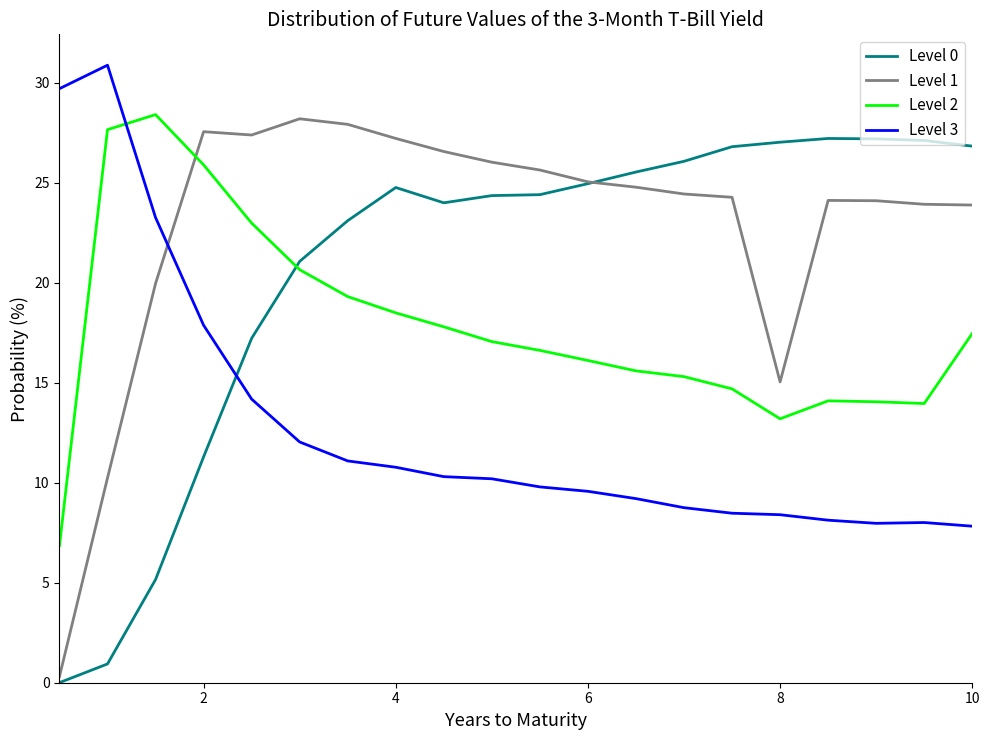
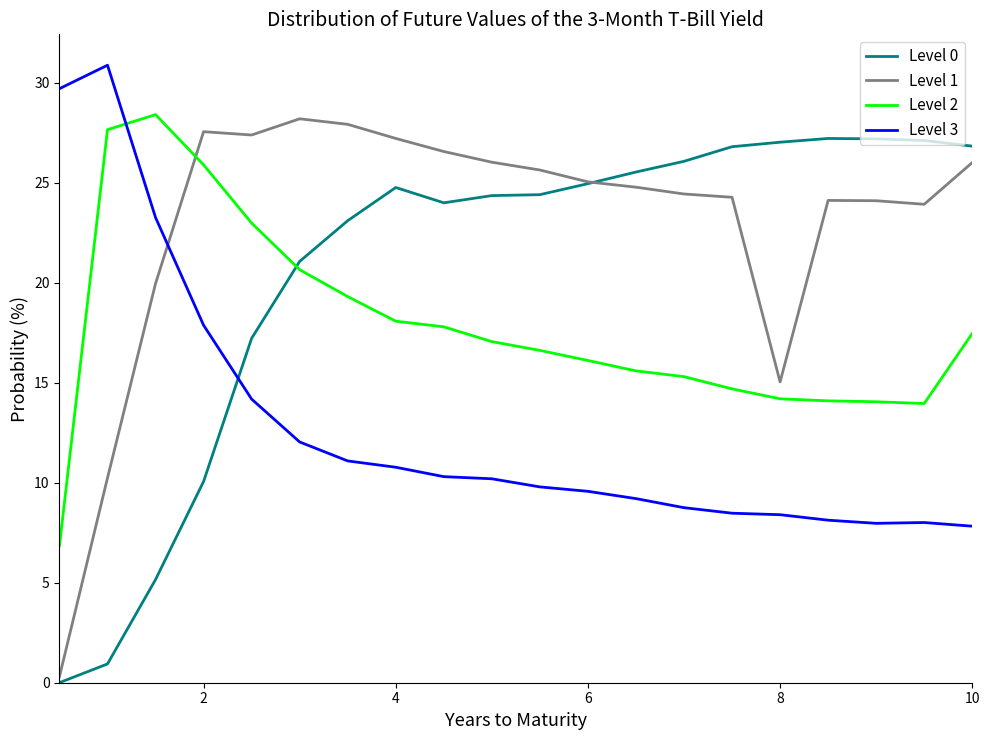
  {
    "Level 0": {
-     "2": 11.3,
+     "2": 10.1,
      "4": 24.8,
      "8": 27.0,
      "10": 26.8
    },
    "Level 1": {
      "2": 27.6,
      "4": 27.2,
      "8": 15.0,
-     "10": 23.9
+     "10": 26.0
    },
    "Level 2": {
      "2": 25.9,
-     "4": 18.5,
+     "4": 18.1,
      "6": 16.1,
-     "8": 13.2,
+     "8": 14.2,
      "10": 17.5
    },
    "Level 3": {
      "2": 17.9,
      "4": 10.8,
      "6": 9.6,
      "8": 8.4,
      "10": 7.8
    }
  }
